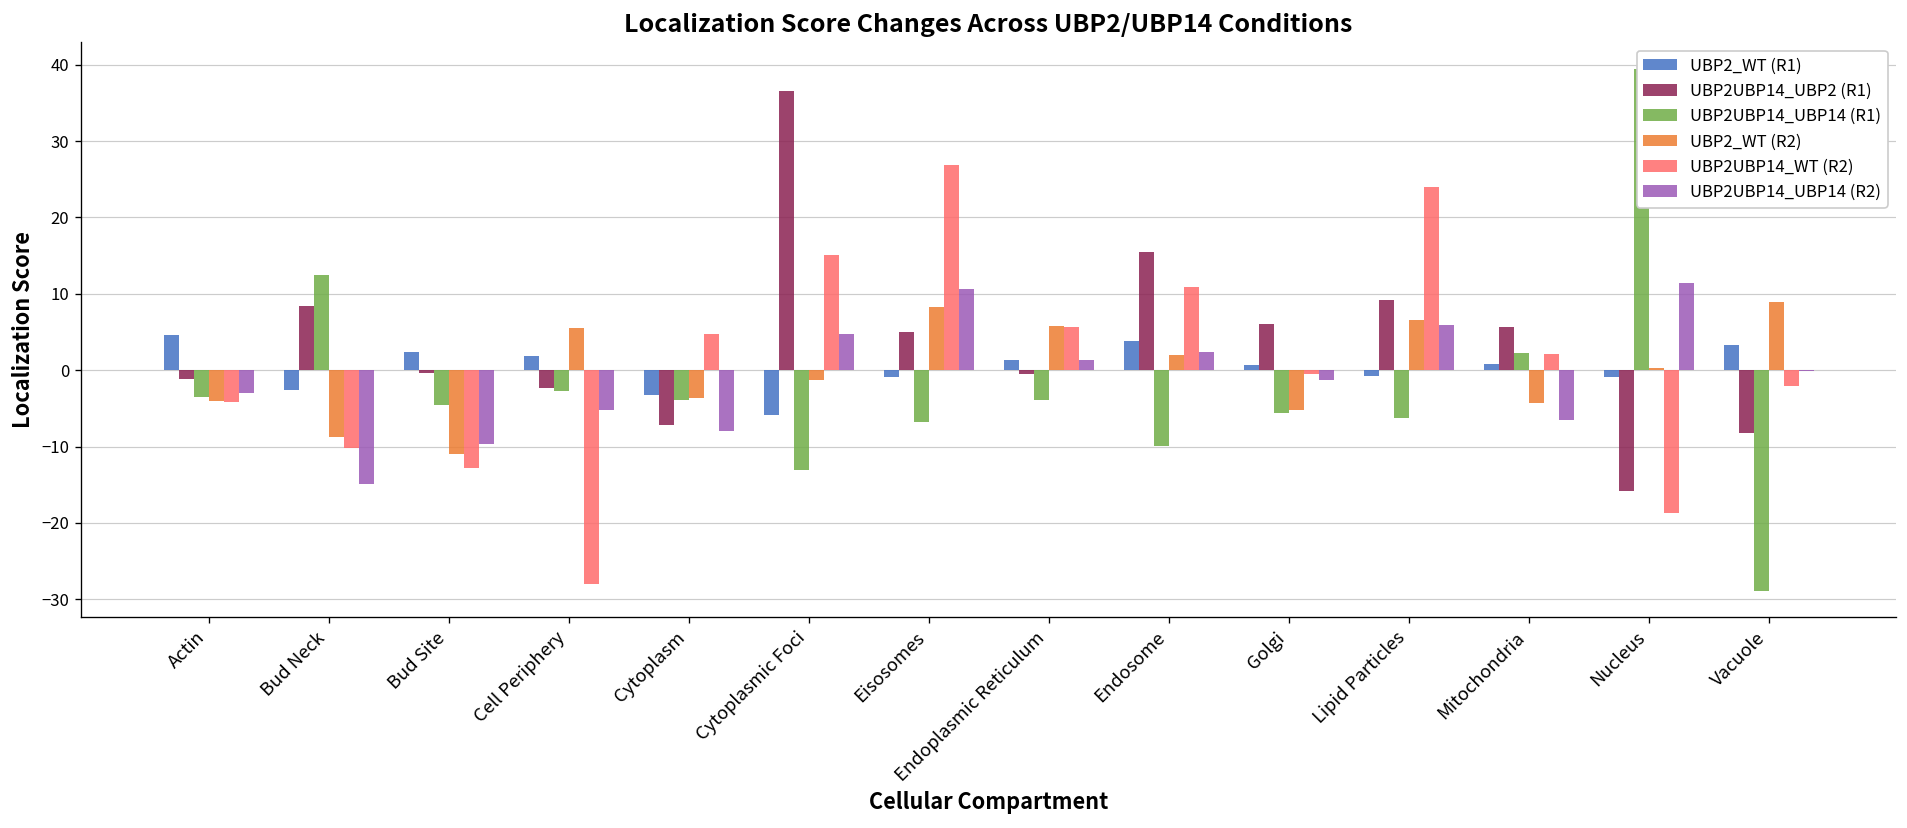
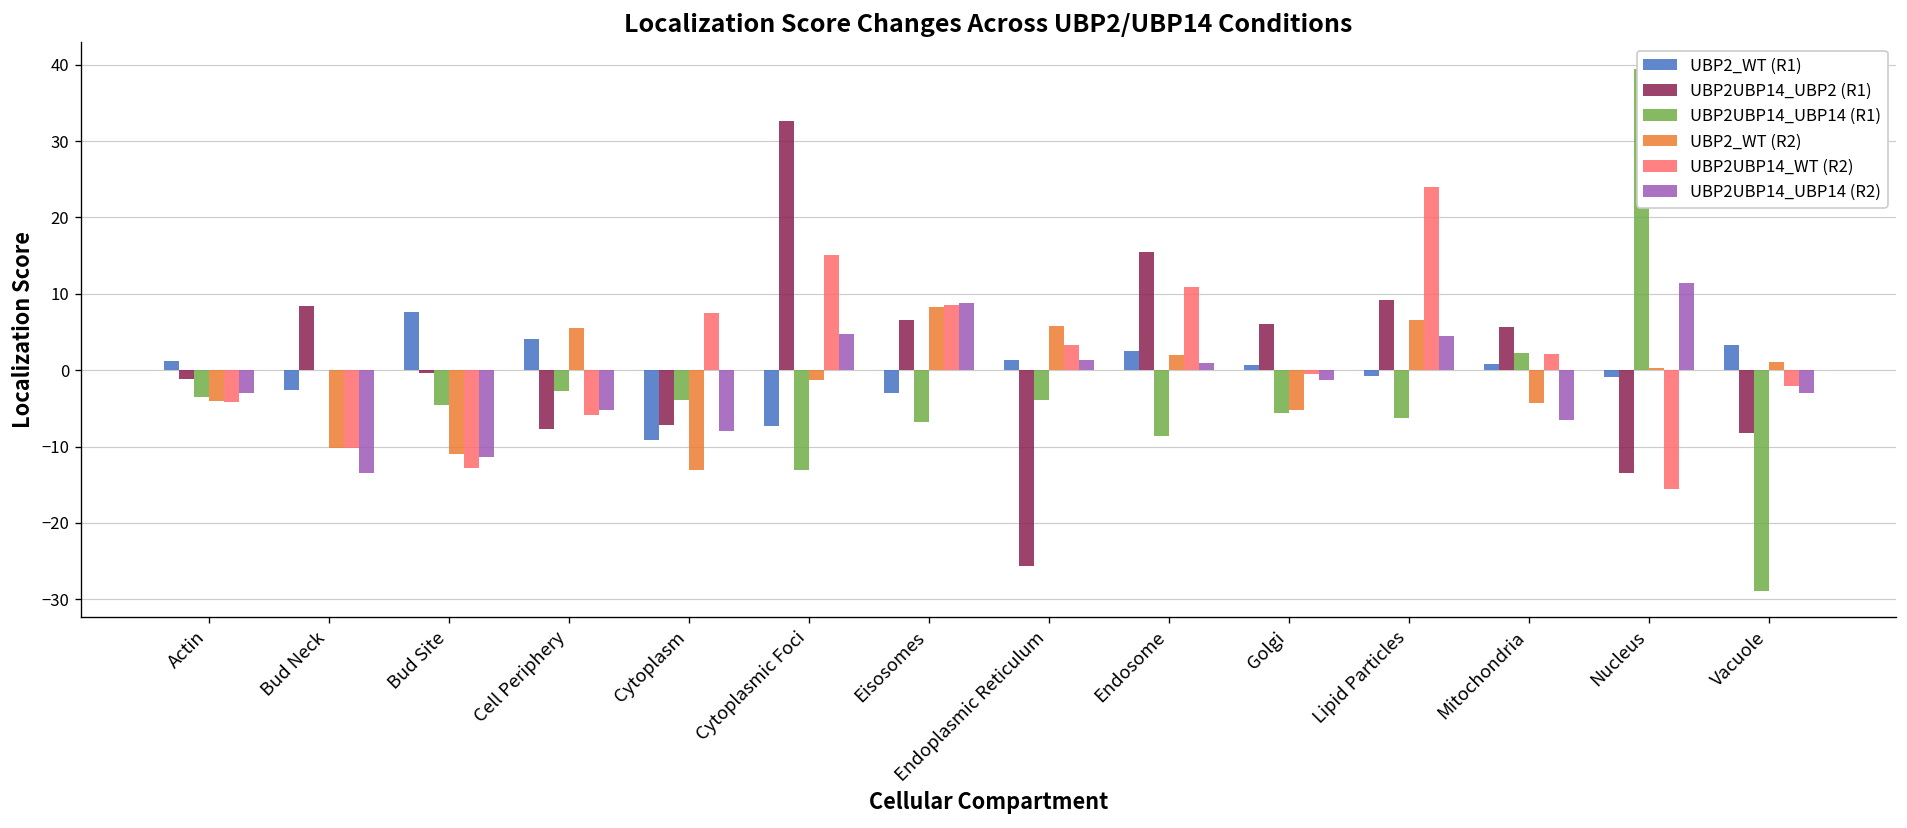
  {
    "UBP2_WT (R1)": {
-     "Actin": 5,
+     "Actin": 1,
      "Bud Neck": -3,
-     "Bud Site": 2,
-     "Cell Periphery": 2,
-     "Cytoplasm": -3,
-     "Cytoplasmic Foci": -6,
-     "Eisosomes": -1,
+     "Bud Site": 8,
+     "Cell Periphery": 4,
+     "Cytoplasm": -9,
+     "Cytoplasmic Foci": -7,
+     "Eisosomes": -3,
      "Endoplasmic Reticulum": 1,
-     "Endosome": 4,
+     "Endosome": 3,
      "Golgi": 1,
      "Lipid Particles": -1,
      "Mitochondria": 1,
      "Nucleus": -1,
      "Vacuole": 3
    },
    "UBP2UBP14_UBP2 (R1)": {
      "Actin": -1,
      "Bud Neck": 8,
-     "Cell Periphery": -2,
+     "Cell Periphery": -8,
      "Cytoplasm": -7,
-     "Cytoplasmic Foci": 37,
-     "Eisosomes": 5,
-     "Endoplasmic Reticulum": -1,
+     "Cytoplasmic Foci": 33,
+     "Eisosomes": 7,
+     "Endoplasmic Reticulum": -26,
      "Endosome": 15,
      "Golgi": 6,
      "Lipid Particles": 9,
      "Mitochondria": 6,
-     "Nucleus": -16,
+     "Nucleus": -13,
      "Vacuole": -8
    },
    "UBP2UBP14_UBP14 (R1)": {
      "Actin": -4,
-     "Bud Neck": 12,
+     "Bud Neck": 0,
      "Bud Site": -5,
      "Cell Periphery": -3,
      "Cytoplasm": -4,
      "Cytoplasmic Foci": -13,
      "Eisosomes": -7,
      "Endoplasmic Reticulum": -4,
-     "Endosome": -10,
+     "Endosome": -9,
      "Golgi": -6,
      "Lipid Particles": -6,
      "Mitochondria": 2,
      "Vacuole": -29
    },
    "UBP2_WT (R2)": {
      "Actin": -4,
-     "Bud Neck": -9,
+     "Bud Neck": -10,
      "Bud Site": -11,
      "Cell Periphery": 6,
-     "Cytoplasm": -4,
+     "Cytoplasm": -13,
      "Cytoplasmic Foci": -1,
      "Eisosomes": 8,
      "Endoplasmic Reticulum": 6,
      "Endosome": 2,
      "Golgi": -5,
      "Lipid Particles": 7,
      "Mitochondria": -4,
-     "Vacuole": 9
+     "Vacuole": 1
    },
    "UBP2UBP14_WT (R2)": {
      "Actin": -4,
      "Bud Neck": -10,
      "Bud Site": -13,
-     "Cell Periphery": -28,
-     "Cytoplasm": 5,
+     "Cell Periphery": -6,
+     "Cytoplasm": 7,
      "Cytoplasmic Foci": 15,
-     "Eisosomes": 27,
-     "Endoplasmic Reticulum": 6,
+     "Eisosomes": 9,
+     "Endoplasmic Reticulum": 3,
      "Endosome": 11,
      "Golgi": 0,
      "Lipid Particles": 24,
      "Mitochondria": 2,
-     "Nucleus": -19,
+     "Nucleus": -16,
      "Vacuole": -2
    },
    "UBP2UBP14_UBP14 (R2)": {
      "Actin": -3,
-     "Bud Neck": -15,
-     "Bud Site": -10,
+     "Bud Neck": -13,
+     "Bud Site": -11,
      "Cell Periphery": -5,
      "Cytoplasm": -8,
      "Cytoplasmic Foci": 5,
-     "Eisosomes": 11,
+     "Eisosomes": 9,
      "Endoplasmic Reticulum": 1,
-     "Endosome": 2,
+     "Endosome": 1,
      "Golgi": -1,
-     "Lipid Particles": 6,
+     "Lipid Particles": 4,
      "Mitochondria": -7,
      "Nucleus": 11,
-     "Vacuole": 0
+     "Vacuole": -3
    }
  }
